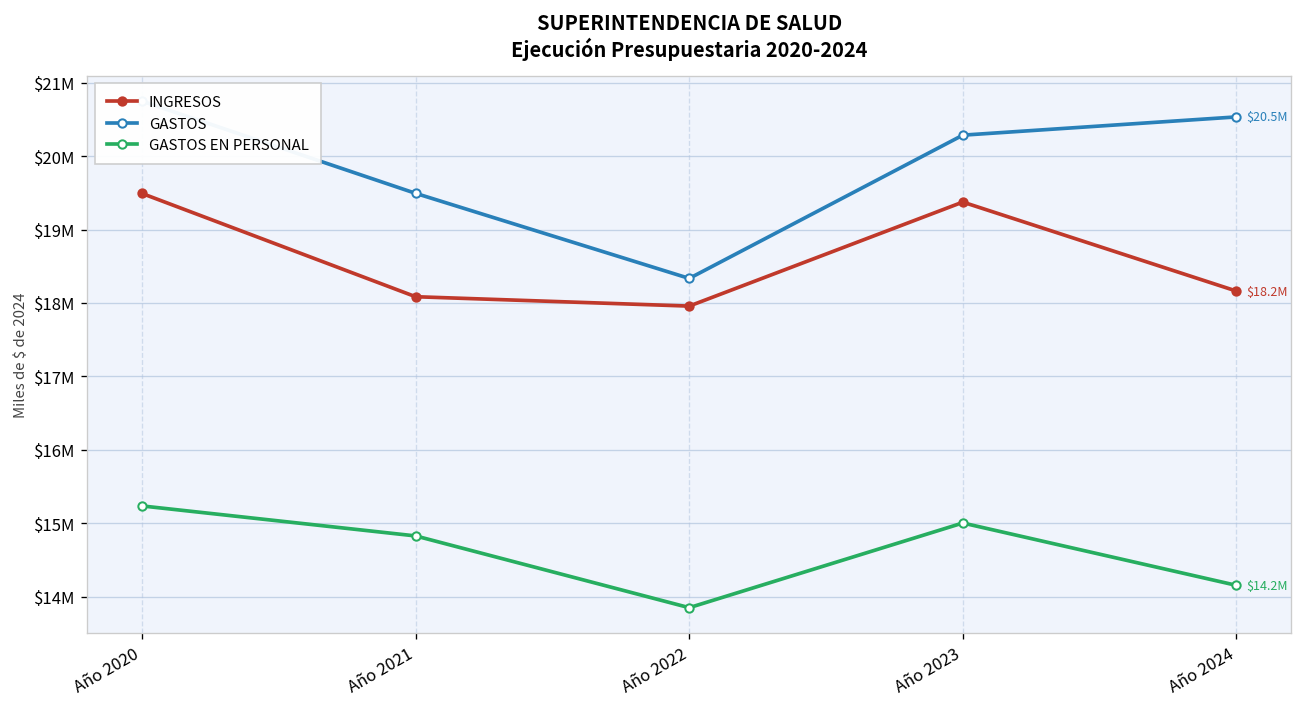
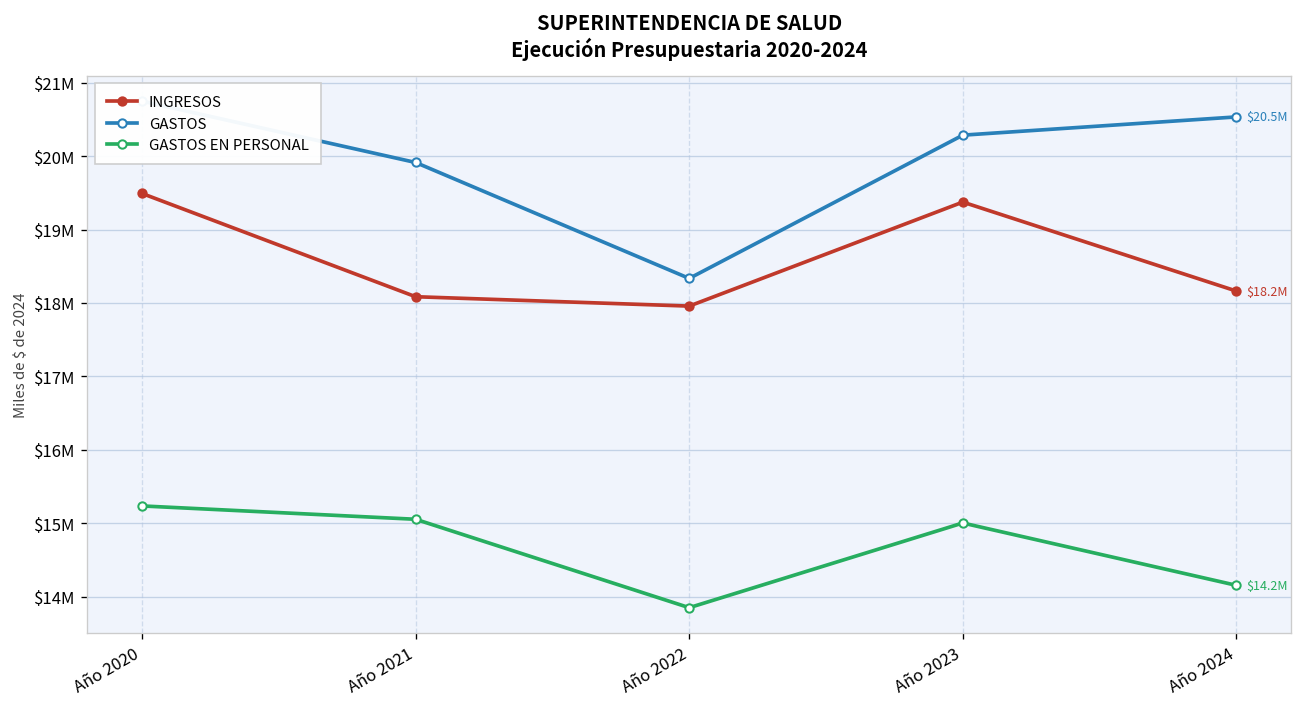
  {
    "INGRESOS": {
      "Año 2024": "$18.2M"
    },
    "GASTOS": {
-     "Año 2021": "$19500000",
+     "Año 2021": "$19900000",
      "Año 2022": "$18300000",
      "Año 2023": "$20300000"
    },
    "GASTOS EN PERSONAL": {
      "Año 2020": "$15200000",
-     "Año 2021": "$14800000",
+     "Año 2021": "$15100000",
      "Año 2022": "$13800000",
      "Año 2023": "$15000000"
    }
  }
